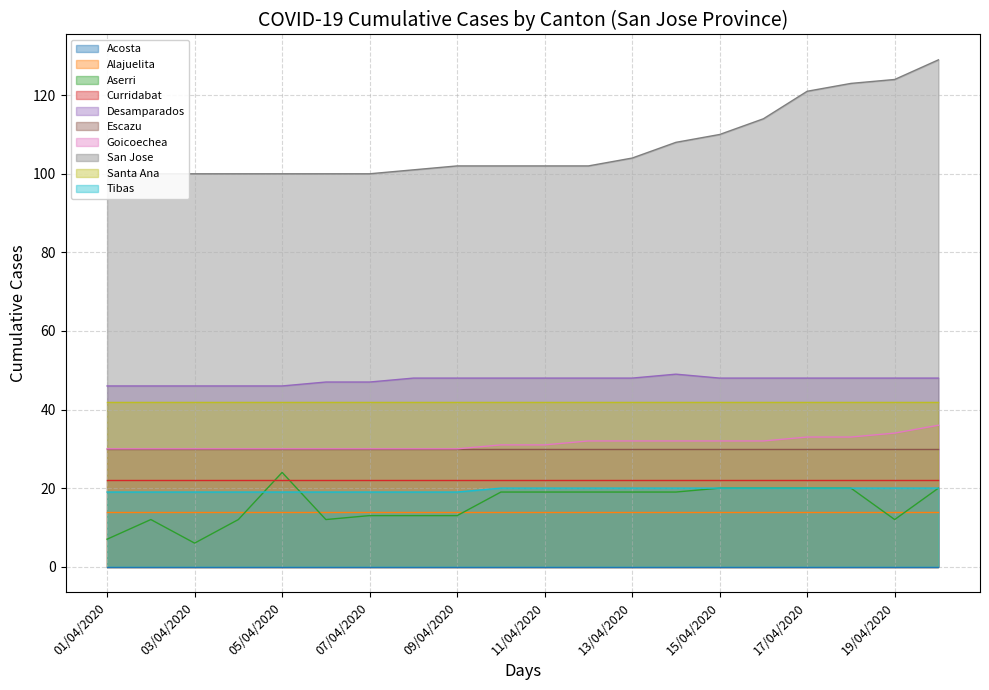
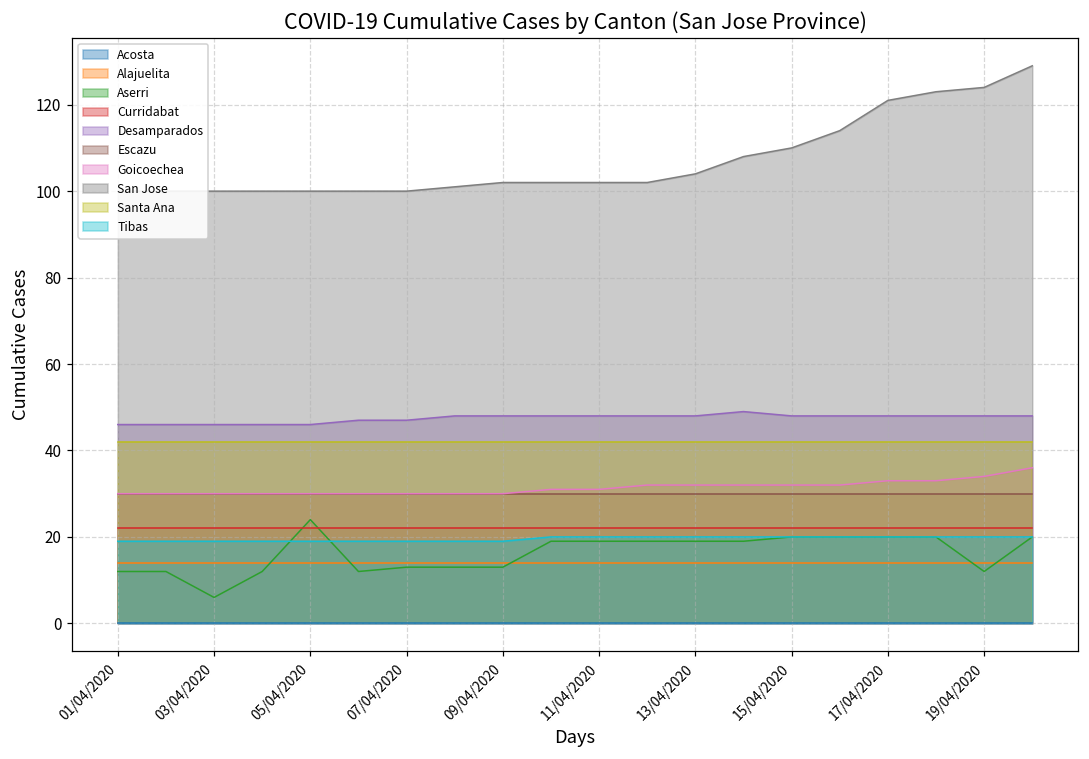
  {
    "Aserri": {
-     "01/04/2020": 7,
+     "01/04/2020": 12,
      "03/04/2020": 6,
      "05/04/2020": 24,
      "07/04/2020": 13,
      "09/04/2020": 13,
      "11/04/2020": 19,
      "13/04/2020": 19,
      "19/04/2020": 12
    }
  }
